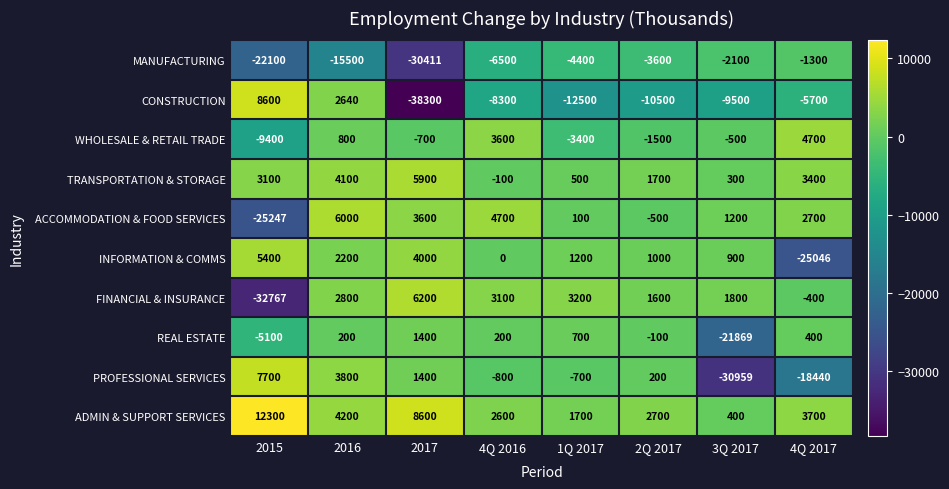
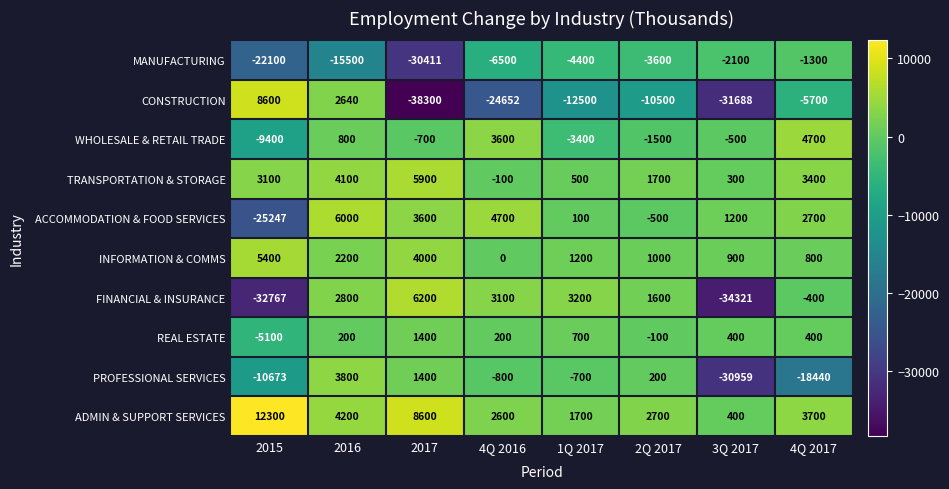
  {
    "MANUFACTURING": {
      "2015": -22100,
      "2016": -15500,
      "2017": -30411,
      "4Q 2016": -6500,
      "1Q 2017": -4400,
      "2Q 2017": -3600,
      "3Q 2017": -2100,
      "4Q 2017": -1300
    },
    "CONSTRUCTION": {
      "2015": 8600,
      "2016": 2640,
      "2017": -38300,
-     "4Q 2016": -8300,
+     "4Q 2016": -24652,
      "1Q 2017": -12500,
      "2Q 2017": -10500,
-     "3Q 2017": -9500,
+     "3Q 2017": -31688,
      "4Q 2017": -5700
    },
    "WHOLESALE & RETAIL TRADE": {
      "2015": -9400,
      "2016": 800,
      "2017": -700,
      "4Q 2016": 3600,
      "1Q 2017": -3400,
      "2Q 2017": -1500,
      "3Q 2017": -500,
      "4Q 2017": 4700
    },
    "TRANSPORTATION & STORAGE": {
      "2015": 3100,
      "2016": 4100,
      "2017": 5900,
      "4Q 2016": -100,
      "1Q 2017": 500,
      "2Q 2017": 1700,
      "3Q 2017": 300,
      "4Q 2017": 3400
    },
    "ACCOMMODATION & FOOD SERVICES": {
      "2015": -25247,
      "2016": 6000,
      "2017": 3600,
      "4Q 2016": 4700,
      "1Q 2017": 100,
      "2Q 2017": -500,
      "3Q 2017": 1200,
      "4Q 2017": 2700
    },
    "INFORMATION & COMMS": {
      "2015": 5400,
      "2016": 2200,
      "2017": 4000,
      "4Q 2016": 0,
      "1Q 2017": 1200,
      "2Q 2017": 1000,
      "3Q 2017": 900,
-     "4Q 2017": -25046
+     "4Q 2017": 800
    },
    "FINANCIAL & INSURANCE": {
      "2015": -32767,
      "2016": 2800,
      "2017": 6200,
      "4Q 2016": 3100,
      "1Q 2017": 3200,
      "2Q 2017": 1600,
-     "3Q 2017": 1800,
+     "3Q 2017": -34321,
      "4Q 2017": -400
    },
    "REAL ESTATE": {
      "2015": -5100,
      "2016": 200,
      "2017": 1400,
      "4Q 2016": 200,
      "1Q 2017": 700,
      "2Q 2017": -100,
-     "3Q 2017": -21869,
+     "3Q 2017": 400,
      "4Q 2017": 400
    },
    "PROFESSIONAL SERVICES": {
-     "2015": 7700,
+     "2015": -10673,
      "2016": 3800,
      "2017": 1400,
      "4Q 2016": -800,
      "1Q 2017": -700,
      "2Q 2017": 200,
      "3Q 2017": -30959,
      "4Q 2017": -18440
    },
    "ADMIN & SUPPORT SERVICES": {
      "2015": 12300,
      "2016": 4200,
      "2017": 8600,
      "4Q 2016": 2600,
      "1Q 2017": 1700,
      "2Q 2017": 2700,
      "3Q 2017": 400,
      "4Q 2017": 3700
    }
  }
